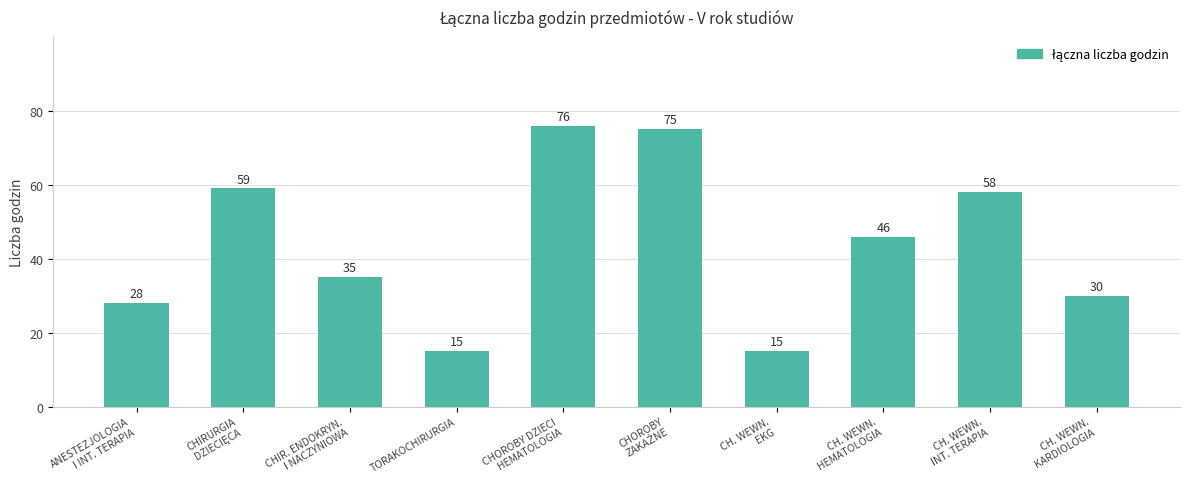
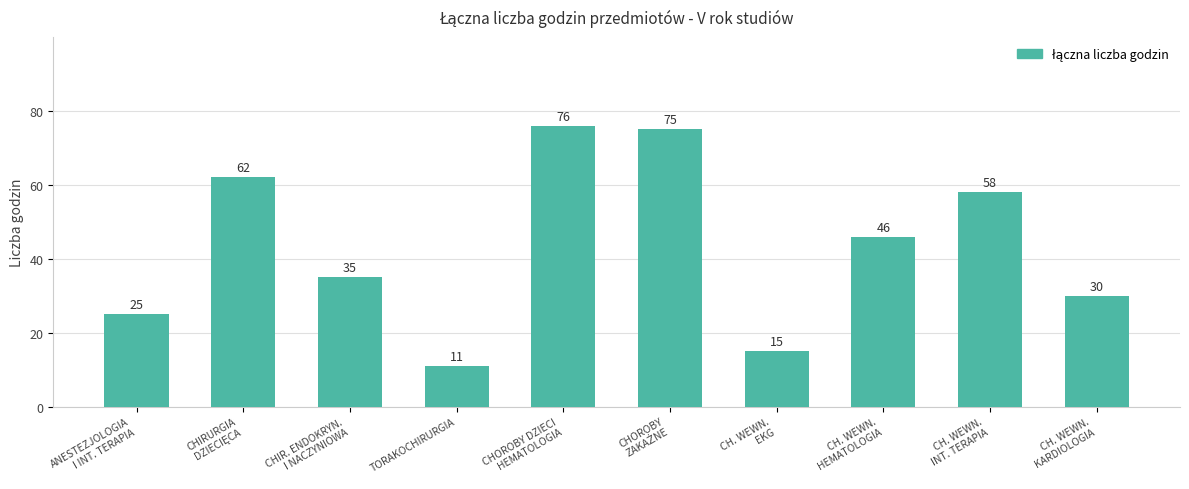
  {
-   "ANESTEZJOLOGIA I INT. TERAPIA": 28,
-   "CHIRURGIA DZIECIĘCA": 59,
+   "ANESTEZJOLOGIA I INT. TERAPIA": 25,
+   "CHIRURGIA DZIECIĘCA": 62,
    "CHIR. ENDOKRYN. I NACZYNIOWA": 35,
-   "TORAKOCHIRURGIA": 15,
+   "TORAKOCHIRURGIA": 11,
    "CHOROBY DZIECI HEMATOLOGIA": 76,
    "CHOROBY ZAKAŹNE": 75,
    "CH. WEWN. EKG": 15,
    "CH. WEWN. HEMATOLOGIA": 46,
    "CH. WEWN. INT. TERAPIA": 58,
    "CH. WEWN. KARDIOLOGIA": 30
  }
